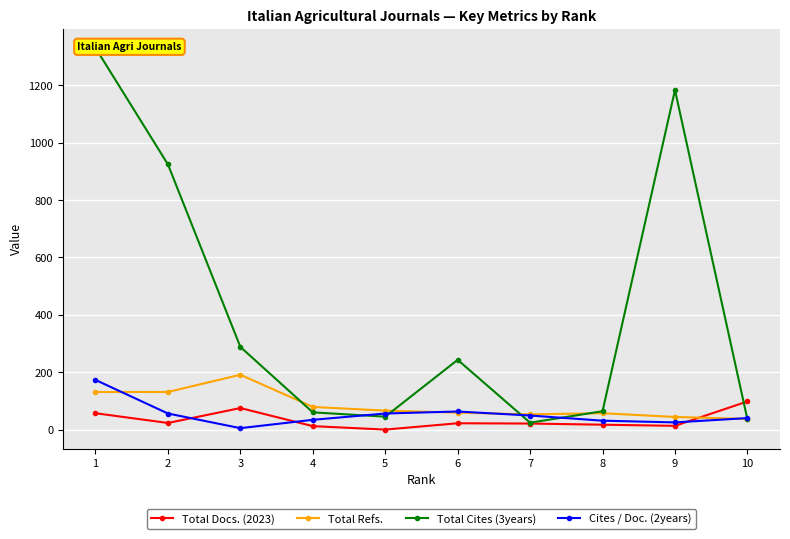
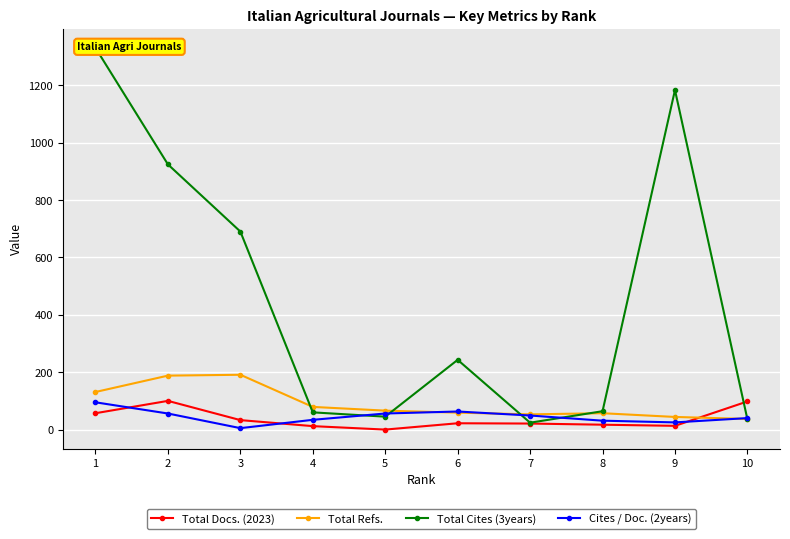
  {
    "Total Docs. (2023)": {
      "1": 60,
-     "2": 20,
-     "3": 80,
+     "2": 100,
+     "3": 30,
      "4": 10,
      "5": 0,
      "6": 20,
      "8": 20,
      "9": 10,
      "10": 100
    },
    "Total Refs.": {
      "1": 130,
-     "2": 130,
+     "2": 190,
      "3": 190,
      "4": 80,
      "5": 70,
      "9": 40
    },
    "Total Cites (3years)": {
      "2": 920,
-     "3": 290,
+     "3": 690,
      "4": 60,
      "5": 50,
      "6": 240,
      "9": 1180
    },
    "Cites / Doc. (2years)": {
-     "1": 170,
+     "1": 100,
      "2": 60,
      "3": 10,
      "4": 30,
      "5": 60,
      "8": 30,
      "9": 30
    }
  }
